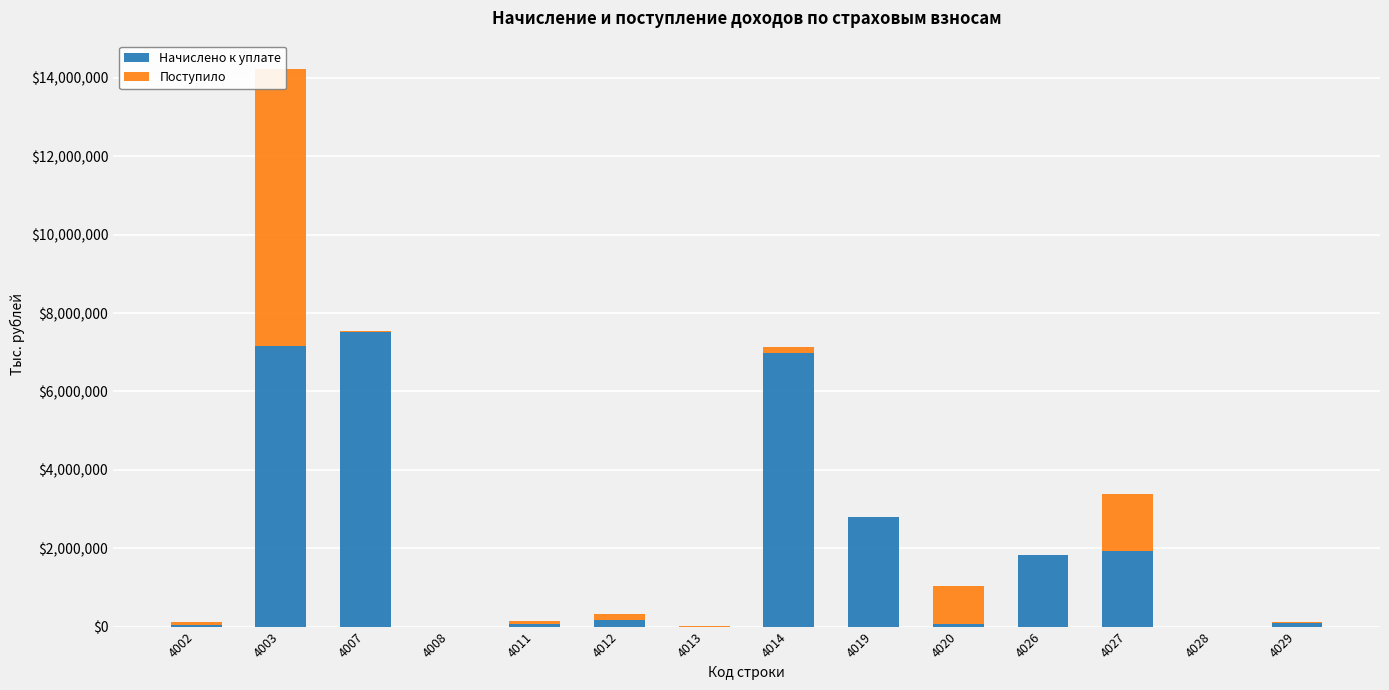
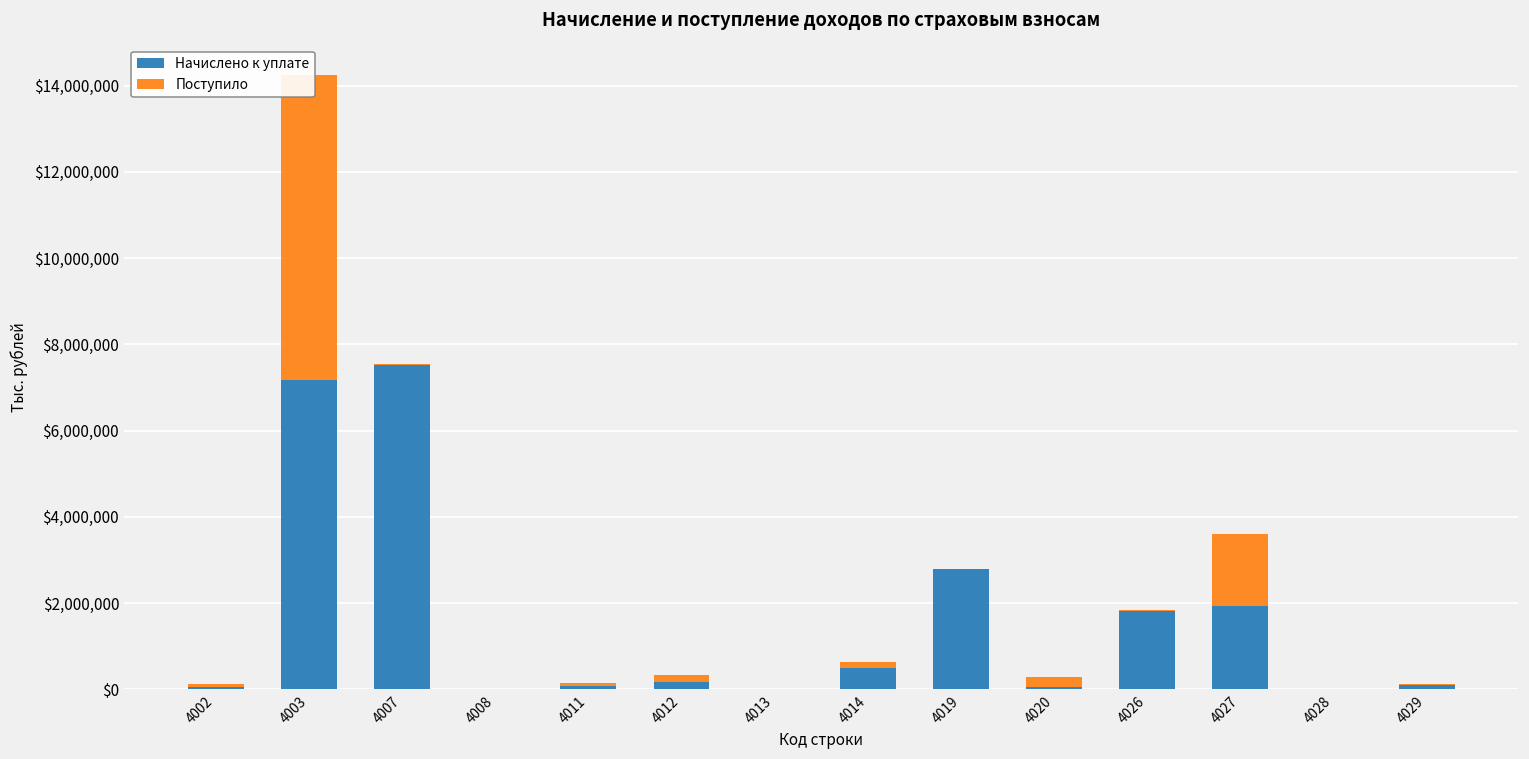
  {
    "Начислено к уплате": {
      "4003": "$7,200,000",
      "4007": "$7,500,000",
      "4011": "$100,000",
      "4012": "$200,000",
      "4013": "$0",
-     "4014": "$7,000,000",
+     "4014": "$500,000",
      "4019": "$2,800,000",
      "4026": "$1,800,000",
      "4027": "$1,900,000",
      "4029": "$100,000"
    },
    "Поступило": {
      "4002": "$100,000",
      "4011": "$100,000",
      "4012": "$200,000",
      "4014": "$200,000",
-     "4020": "$1,000,000",
-     "4027": "$1,500,000"
+     "4020": "$200,000",
+     "4027": "$1,700,000"
    }
  }
